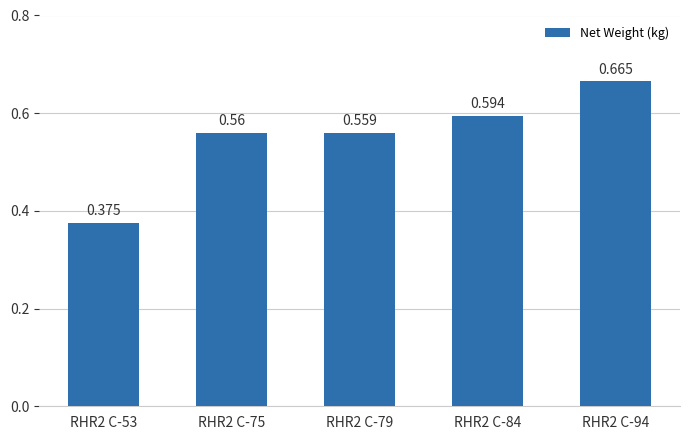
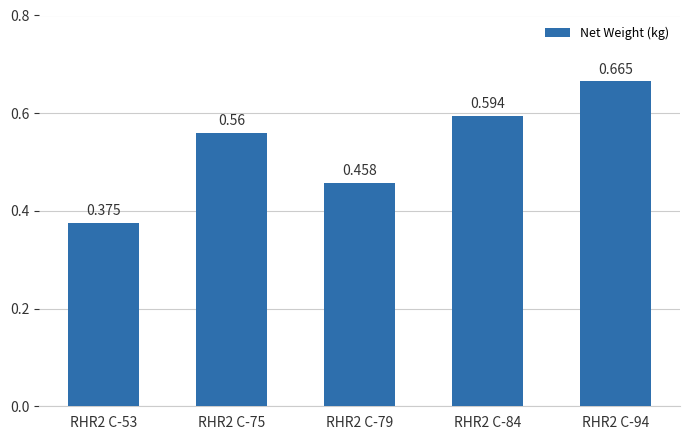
  {
    "RHR2 C-53": 0.375,
    "RHR2 C-75": 0.56,
-   "RHR2 C-79": 0.559,
+   "RHR2 C-79": 0.458,
    "RHR2 C-84": 0.594,
    "RHR2 C-94": 0.665
  }
